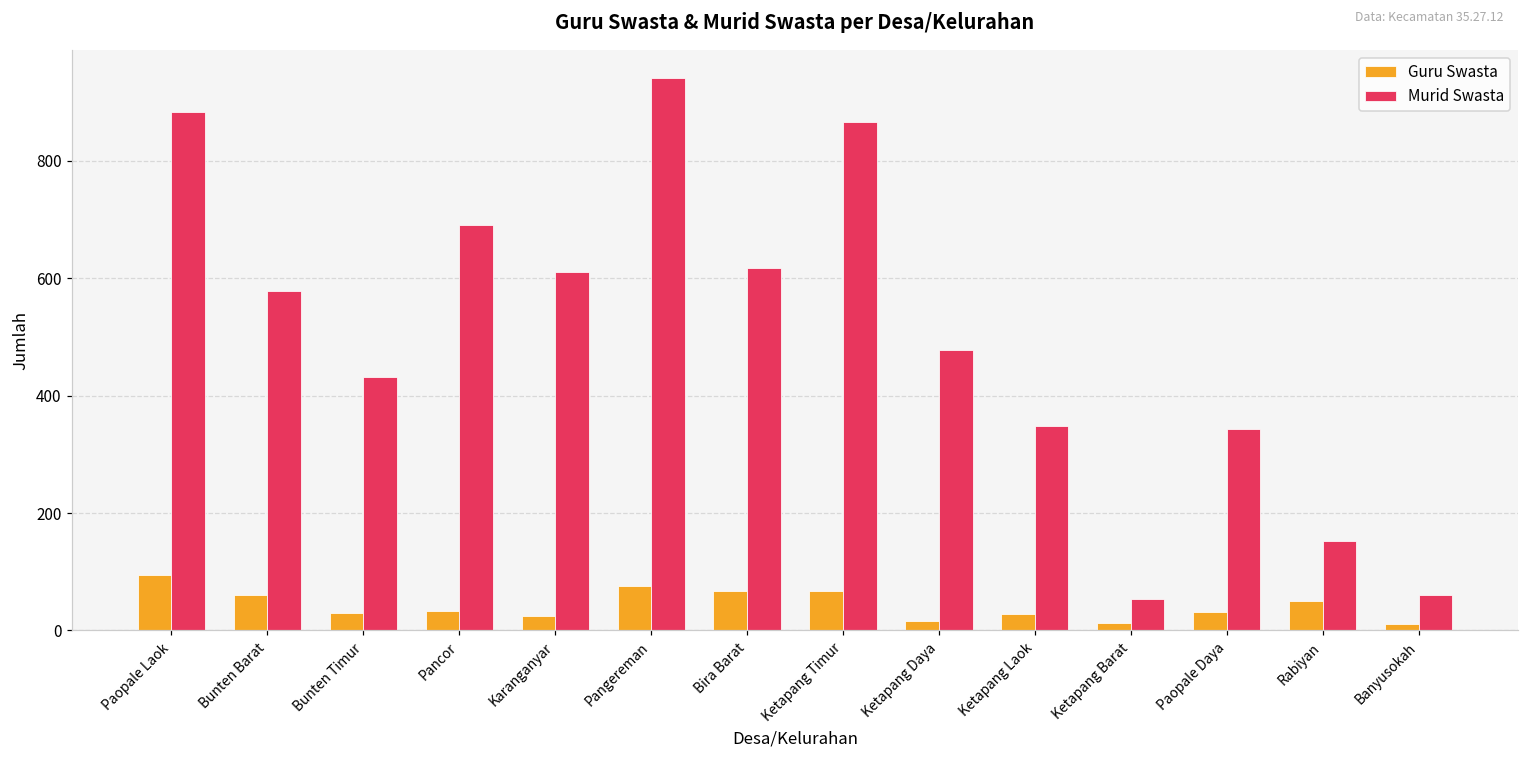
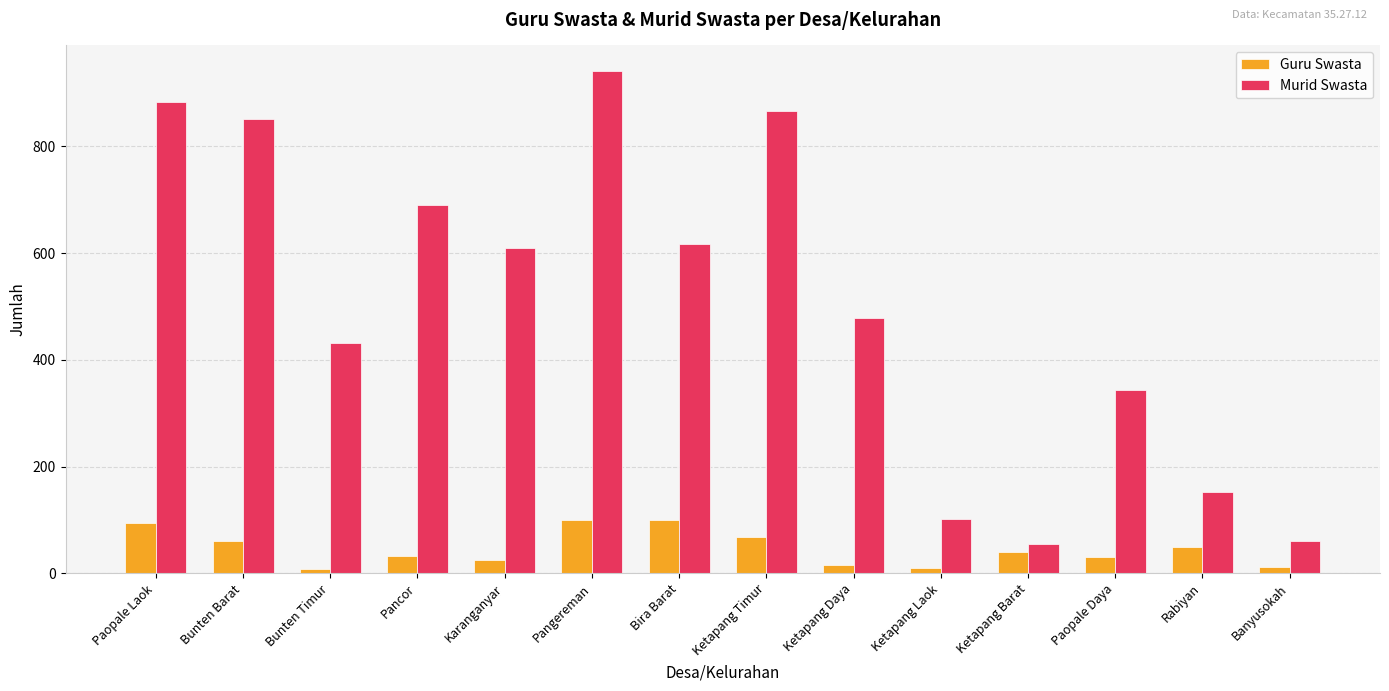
  {
    "Guru Swasta": {
      "Paopale Laok": 100,
      "Bunten Barat": 60,
-     "Bunten Timur": 30,
+     "Bunten Timur": 10,
      "Pancor": 30,
      "Karanganyar": 30,
-     "Pangereman": 80,
-     "Bira Barat": 70,
+     "Pangereman": 100,
+     "Bira Barat": 100,
      "Ketapang Timur": 70,
      "Ketapang Daya": 20,
-     "Ketapang Laok": 30,
-     "Ketapang Barat": 10,
+     "Ketapang Laok": 10,
+     "Ketapang Barat": 40,
      "Paopale Daya": 30,
      "Rabiyan": 50,
      "Banyusokah": 10
    },
    "Murid Swasta": {
      "Paopale Laok": 880,
-     "Bunten Barat": 580,
+     "Bunten Barat": 850,
      "Bunten Timur": 430,
      "Pancor": 690,
      "Karanganyar": 610,
      "Pangereman": 940,
      "Bira Barat": 620,
      "Ketapang Timur": 870,
      "Ketapang Daya": 480,
-     "Ketapang Laok": 350,
+     "Ketapang Laok": 100,
      "Ketapang Barat": 50,
      "Paopale Daya": 340,
      "Rabiyan": 150,
      "Banyusokah": 60
    }
  }
